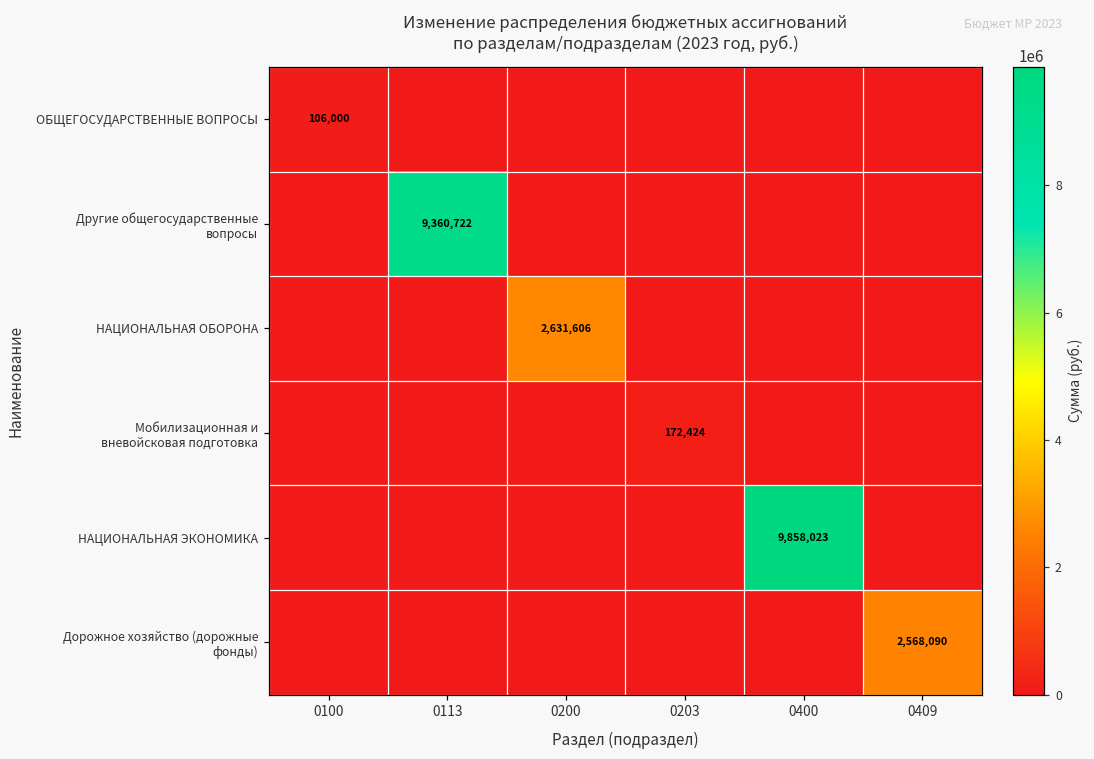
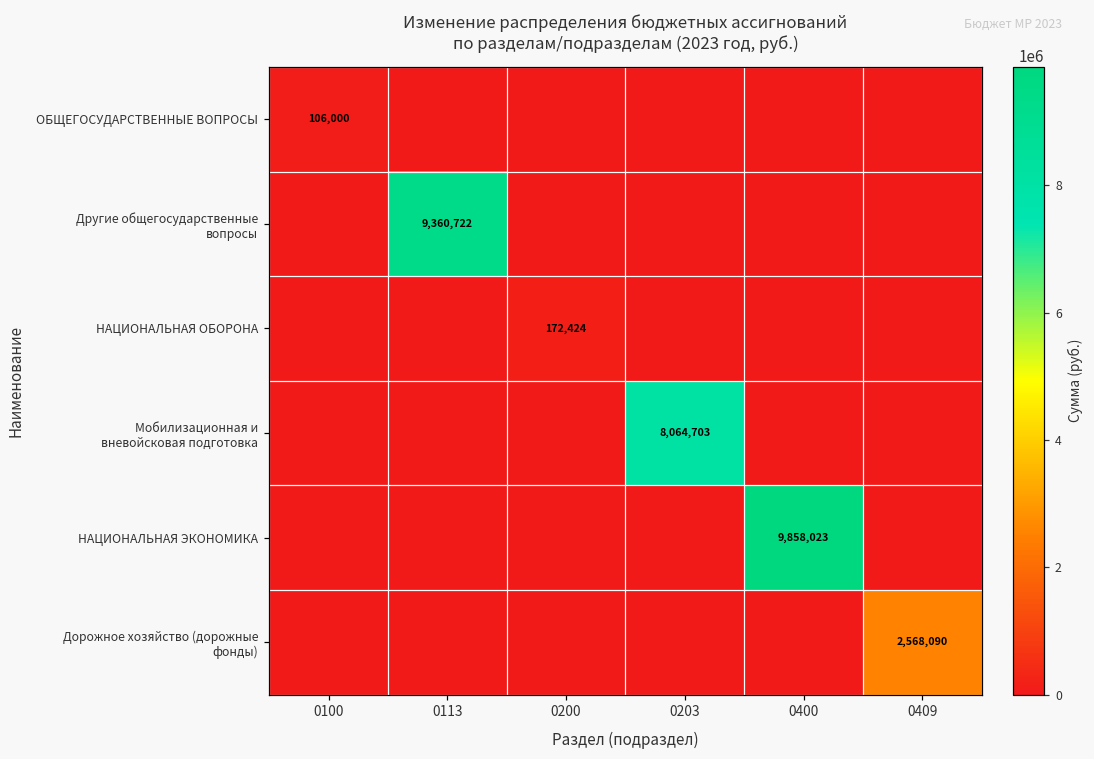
  {
    "ОБЩЕГОСУДАРСТВЕННЫЕ ВОПРОСЫ": {
      "0100": "106,000"
    },
    "Другие общегосударственные вопросы": {
      "0113": "9,360,722"
    },
    "НАЦИОНАЛЬНАЯ ОБОРОНА": {
-     "0200": "2,631,606"
+     "0200": "172,424"
    },
    "Мобилизационная и вневойсковая подготовка": {
-     "0203": "172,424"
+     "0203": "8,064,703"
    },
    "НАЦИОНАЛЬНАЯ ЭКОНОМИКА": {
      "0400": "9,858,023"
    },
    "Дорожное хозяйство (дорожные фонды)": {
      "0409": "2,568,090"
    }
  }
